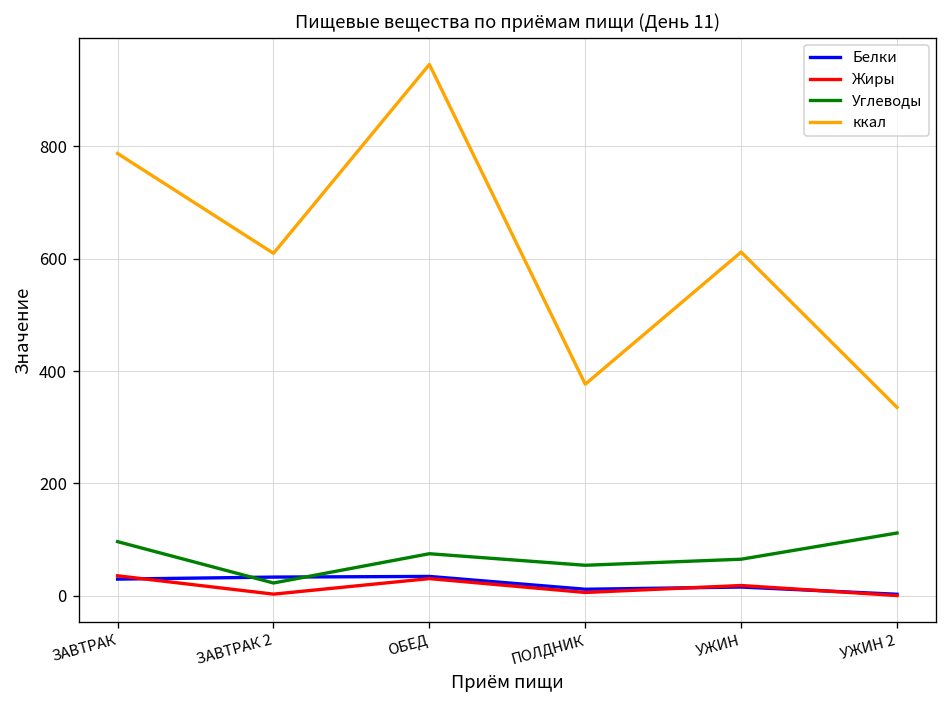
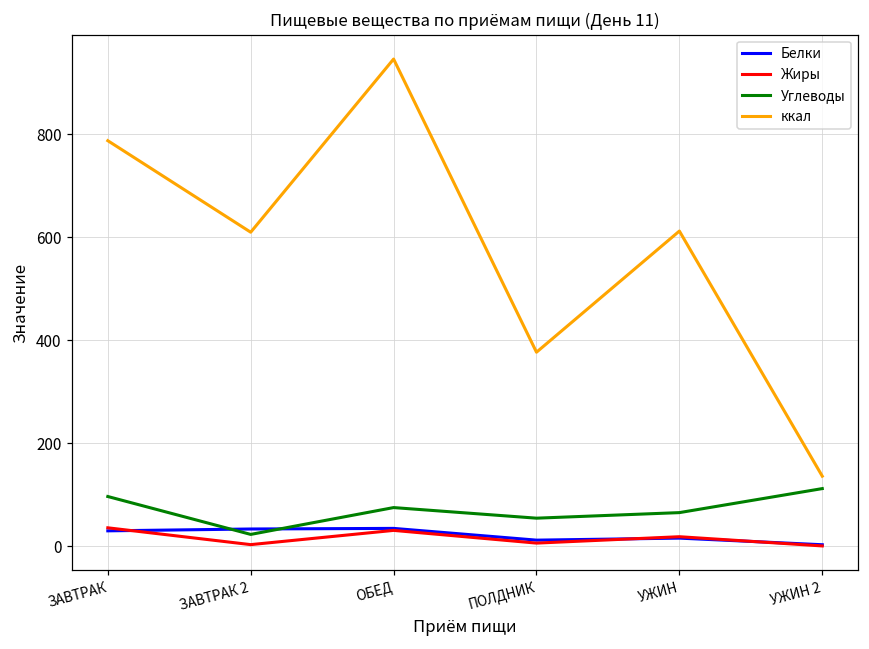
  {
    "Белки": {
      "ЗАВТРАК": 30,
      "ЗАВТРАК 2": 30,
      "ПОЛДНИК": 10
    },
    "Жиры": {
      "ЗАВТРАК": 40,
      "ЗАВТРАК 2": 0,
      "ПОЛДНИК": 10
    },
    "Углеводы": {
      "ЗАВТРАК": 100,
      "ЗАВТРАК 2": 20,
      "ОБЕД": 80,
      "ПОЛДНИК": 50,
      "УЖИН": 70,
      "УЖИН 2": 110
    },
    "ккал": {
      "ЗАВТРАК": 790,
      "ЗАВТРАК 2": 610,
      "ОБЕД": 950,
      "ПОЛДНИК": 380,
      "УЖИН": 610,
-     "УЖИН 2": 340
+     "УЖИН 2": 140
    }
  }
